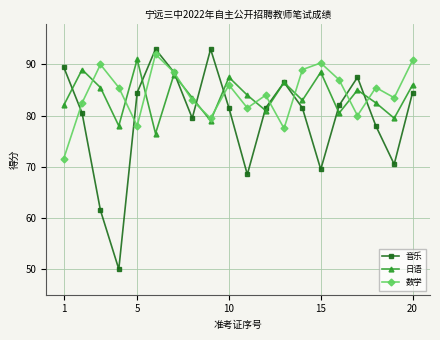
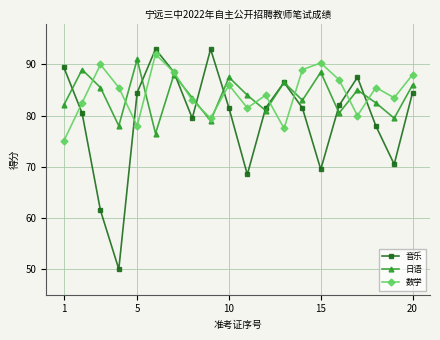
  {
    "数学": {
-     "1": 72,
+     "1": 75,
      "5": 78,
      "10": 86,
      "15": 90,
-     "20": 91
+     "20": 88
    }
  }
